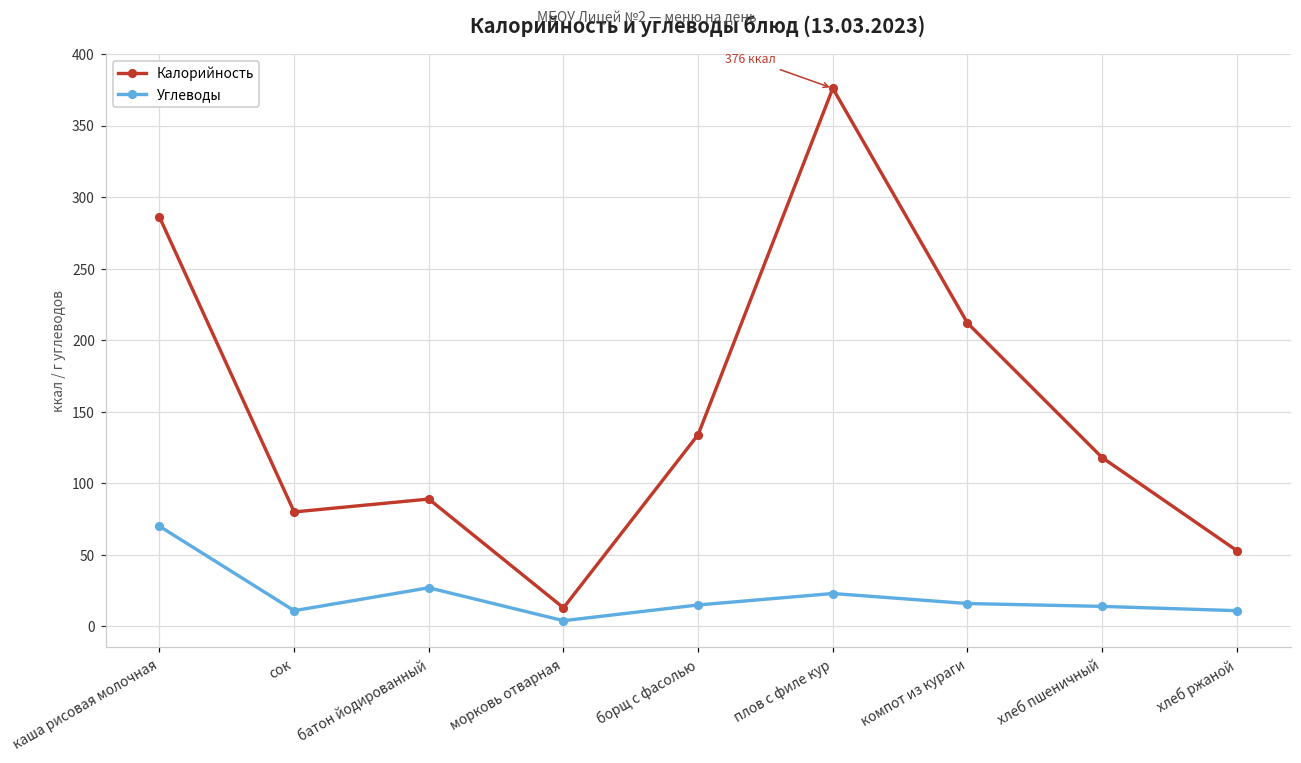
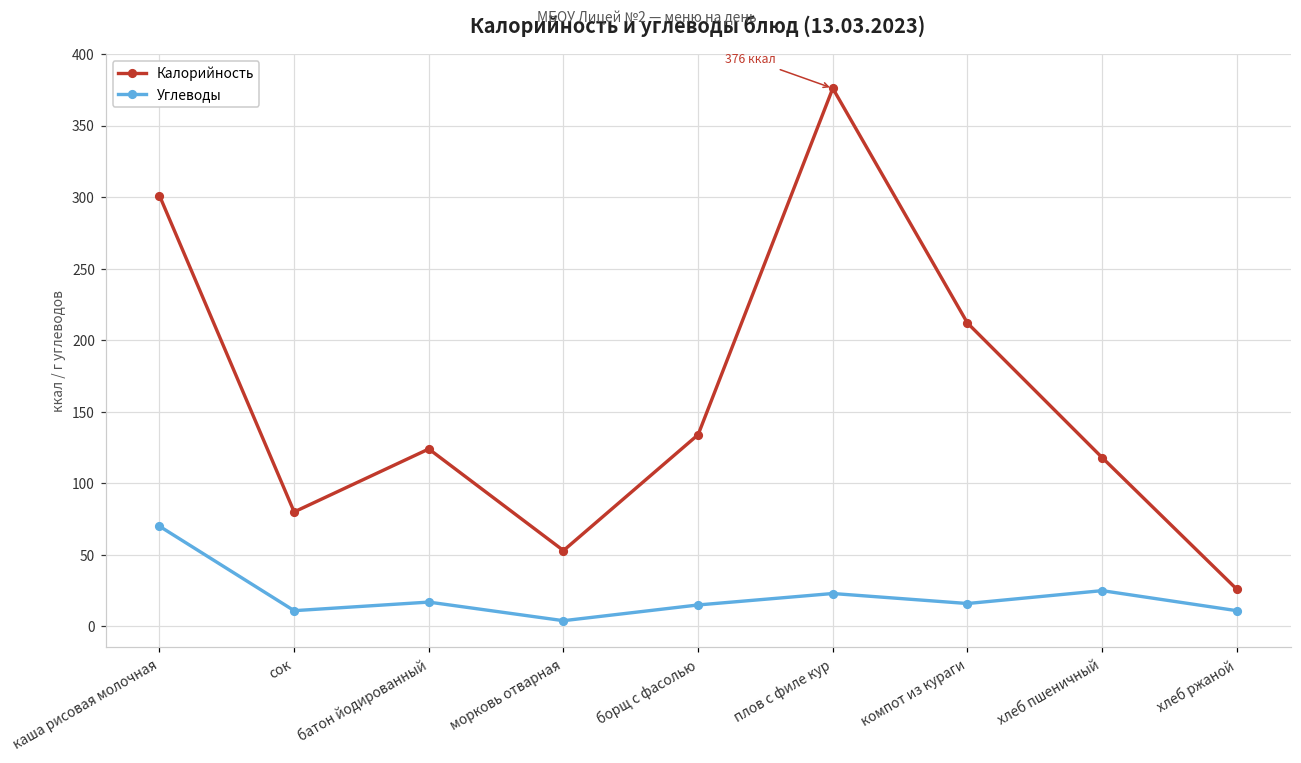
  {
    "Калорийность": {
-     "каша рисовая молочная": 286,
+     "каша рисовая молочная": 301,
      "сок": 80,
-     "батон йодированный": 89,
-     "морковь отварная": 13,
+     "батон йодированный": 124,
+     "морковь отварная": 53,
      "борщ с фасолью": 134,
      "компот из кураги": 212,
      "хлеб пшеничный": 118,
-     "хлеб ржаной": 53
+     "хлеб ржаной": 26
    },
    "Углеводы": {
      "каша рисовая молочная": 70,
      "сок": 11,
-     "батон йодированный": 27,
+     "батон йодированный": 17,
      "морковь отварная": 4,
      "борщ с фасолью": 15,
      "плов с филе кур": 23,
      "компот из кураги": 16,
-     "хлеб пшеничный": 14,
+     "хлеб пшеничный": 25,
      "хлеб ржаной": 11
    }
  }
